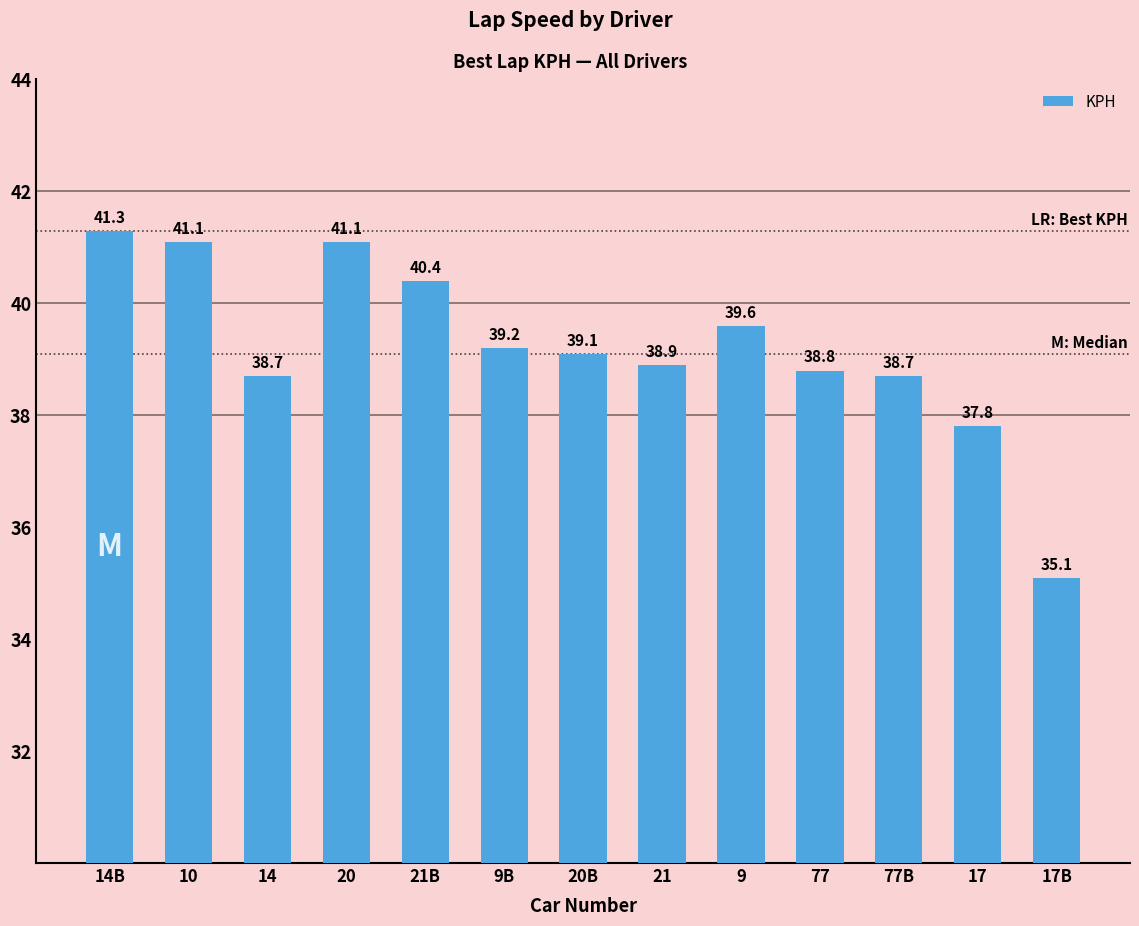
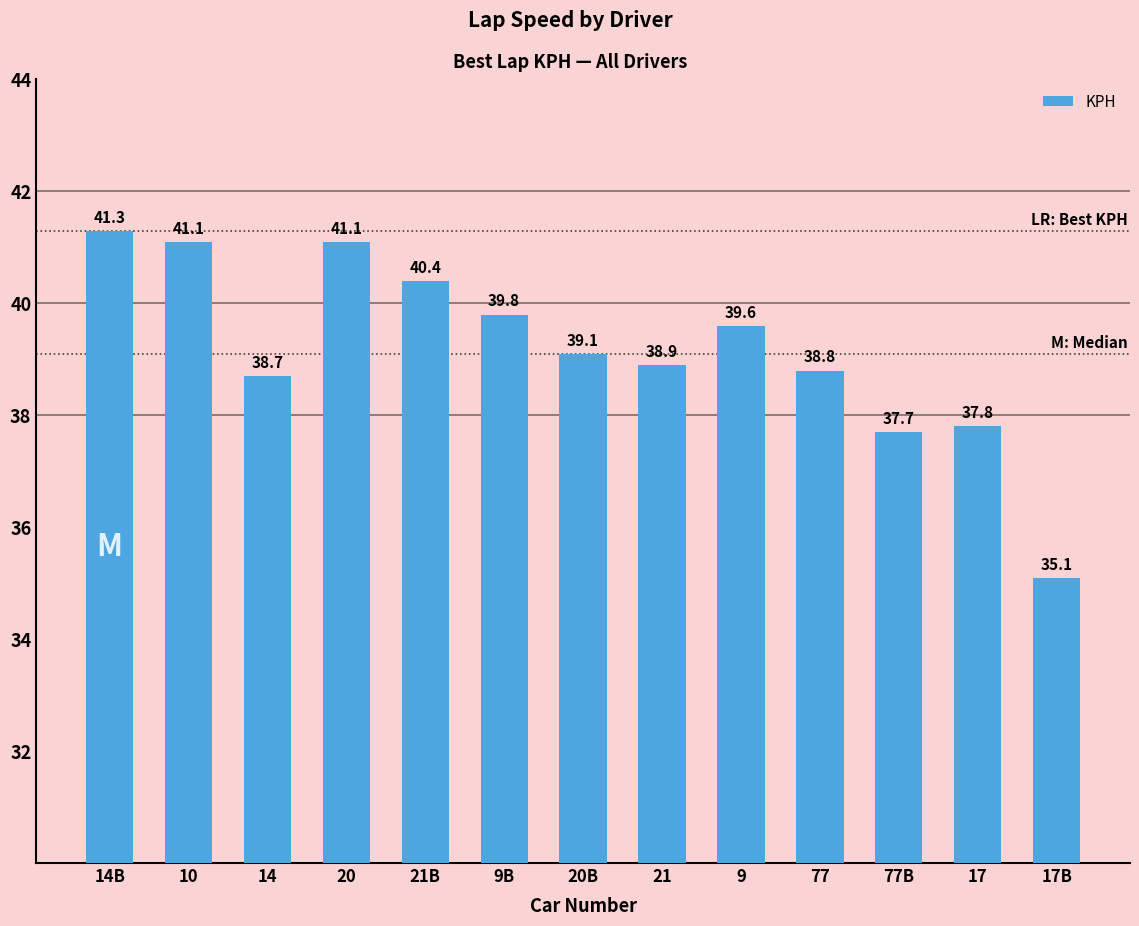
  {
    "14B": 41.3,
    "10": 41.1,
    "14": 38.7,
    "20": 41.1,
    "21B": 40.4,
-   "9B": 39.2,
+   "9B": 39.8,
    "20B": 39.1,
    "21": 38.9,
    "9": 39.6,
    "77": 38.8,
-   "77B": 38.7,
+   "77B": 37.7,
    "17": 37.8,
    "17B": 35.1
  }
